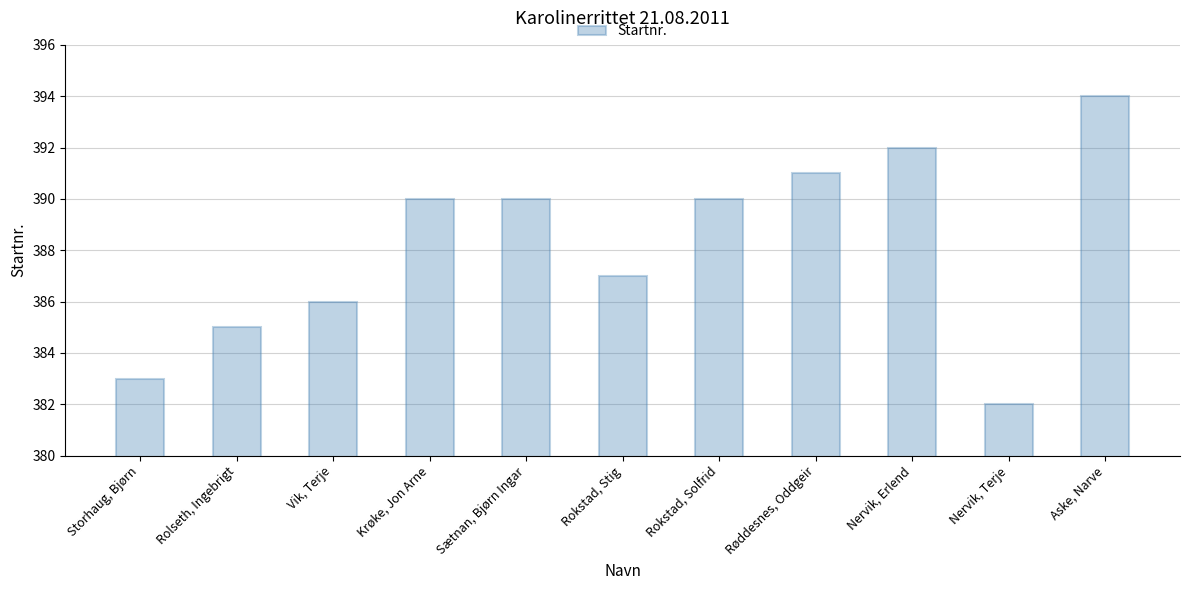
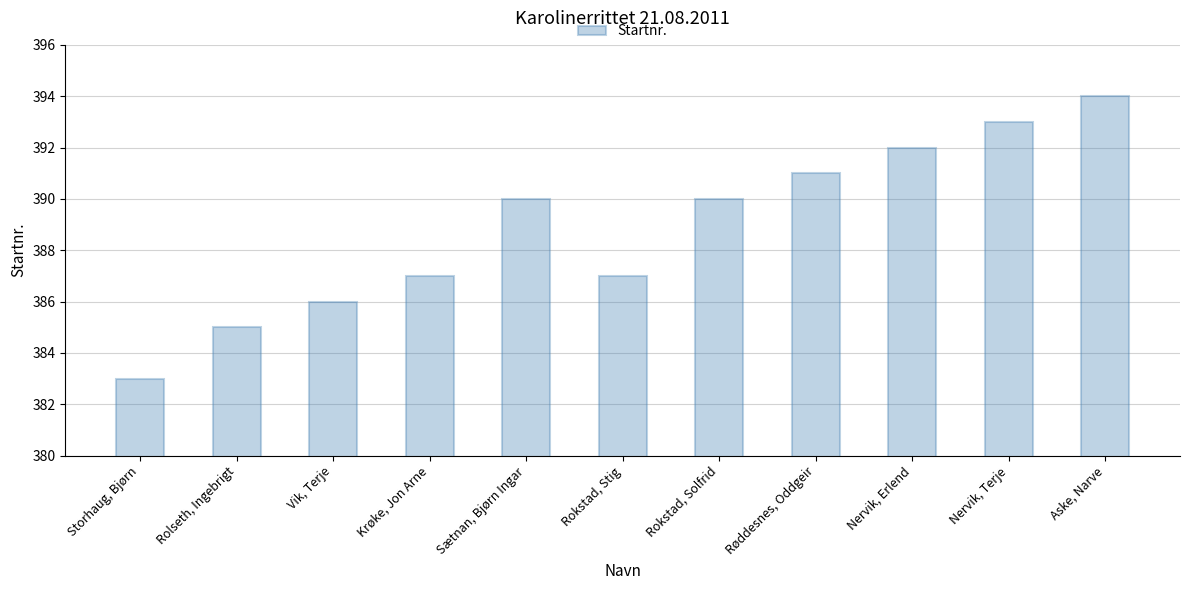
  {
    "Storhaug, Bjørn": 383,
    "Rolseth, Ingebrigt": 385,
    "Vik, Terje": 386,
-   "Krøke, Jon Arne": 390,
+   "Krøke, Jon Arne": 387,
    "Sætnan, Bjørn Ingar": 390,
    "Rokstad, Stig": 387,
    "Rokstad, Solfrid": 390,
    "Røddesnes, Oddgeir": 391,
    "Nervik, Erlend": 392,
-   "Nervik, Terje": 382,
+   "Nervik, Terje": 393,
    "Aske, Narve": 394
  }
